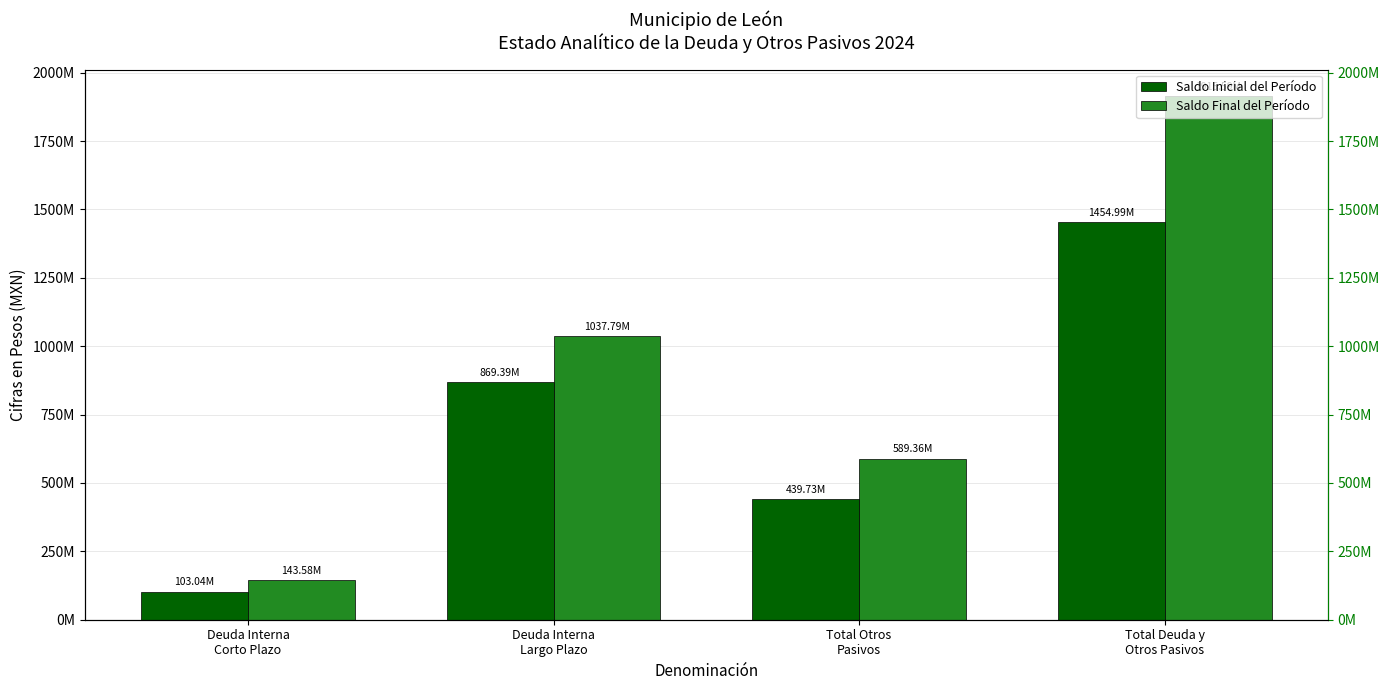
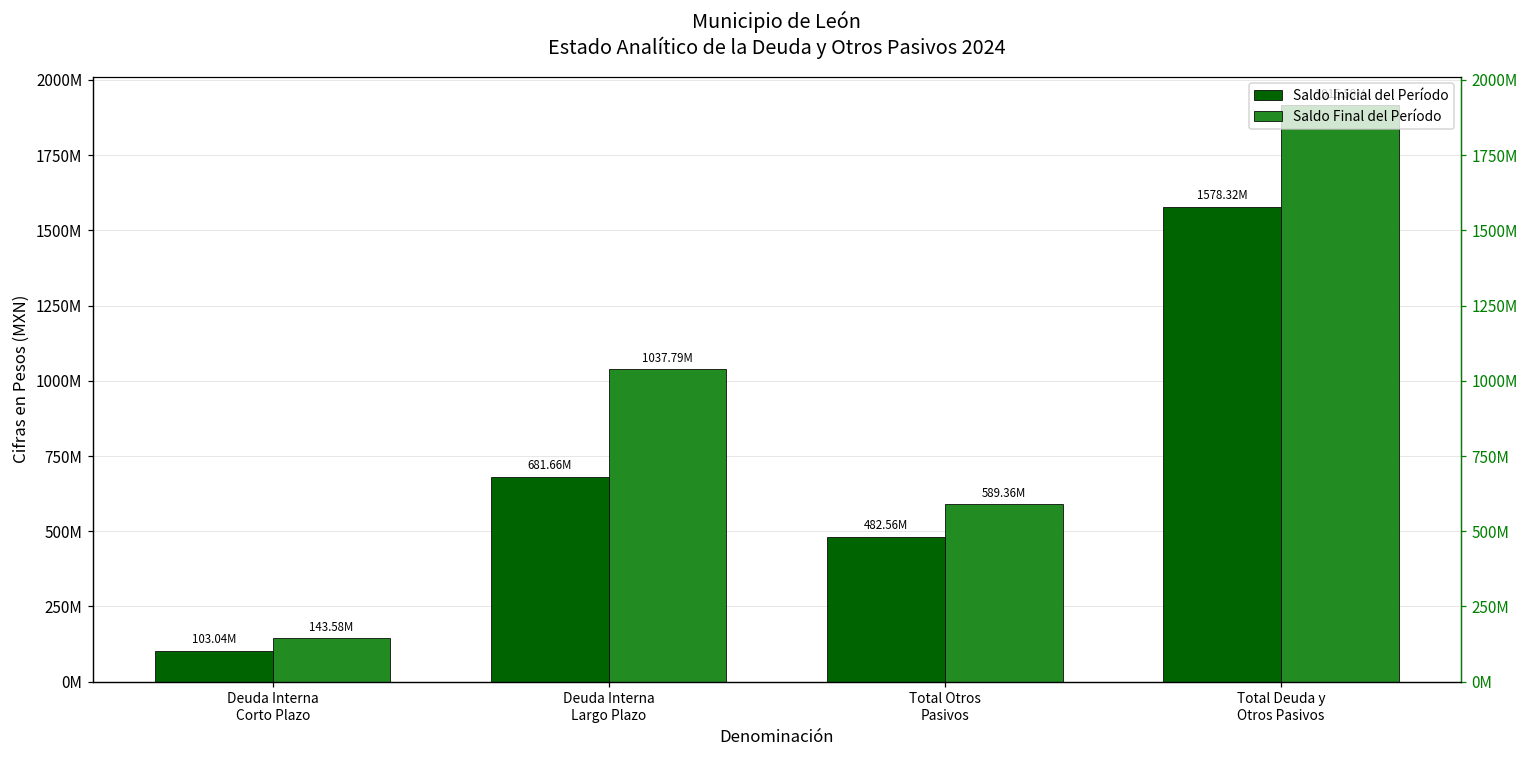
  {
    "Saldo Inicial del Período": {
      "Deuda Interna Corto Plazo": "103.04M",
-     "Deuda Interna Largo Plazo": "869.39M",
-     "Total Otros Pasivos": "439.73M",
-     "Total Deuda y Otros Pasivos": "1454.99M"
+     "Deuda Interna Largo Plazo": "681.66M",
+     "Total Otros Pasivos": "482.56M",
+     "Total Deuda y Otros Pasivos": "1578.32M"
    },
    "Saldo Final del Período": {
      "Deuda Interna Corto Plazo": "143.58M",
      "Deuda Interna Largo Plazo": "1037.79M",
      "Total Otros Pasivos": "589.36M"
    }
  }
